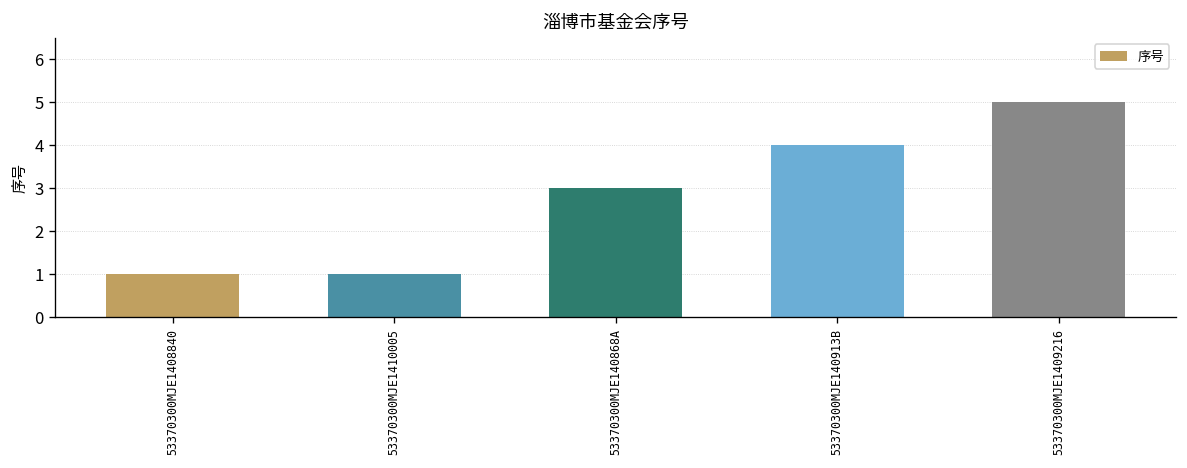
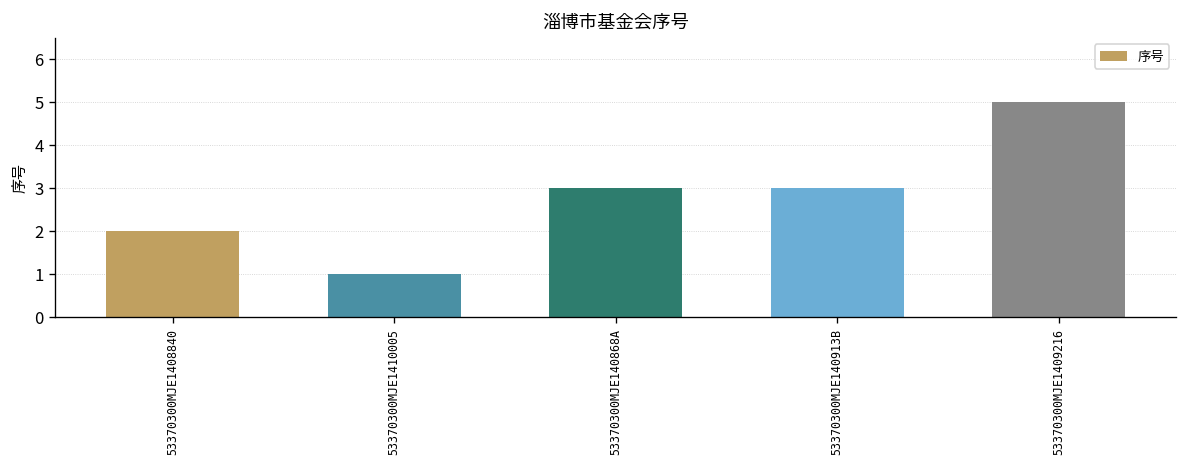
  {
-   "53370300MJE1408840": 1,
+   "53370300MJE1408840": 2,
    "53370300MJE1410005": 1,
    "53370300MJE140868A": 3,
-   "53370300MJE140913B": 4,
+   "53370300MJE140913B": 3,
    "53370300MJE1409216": 5
  }
